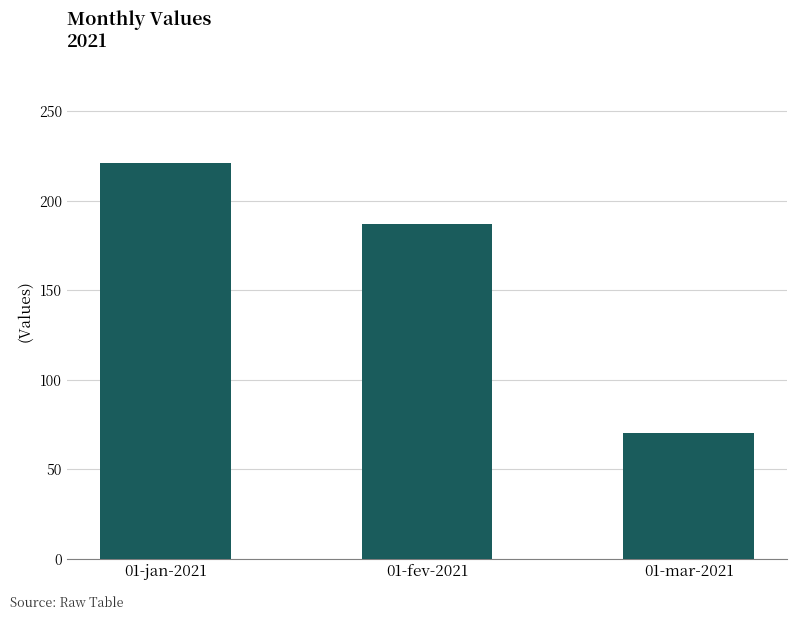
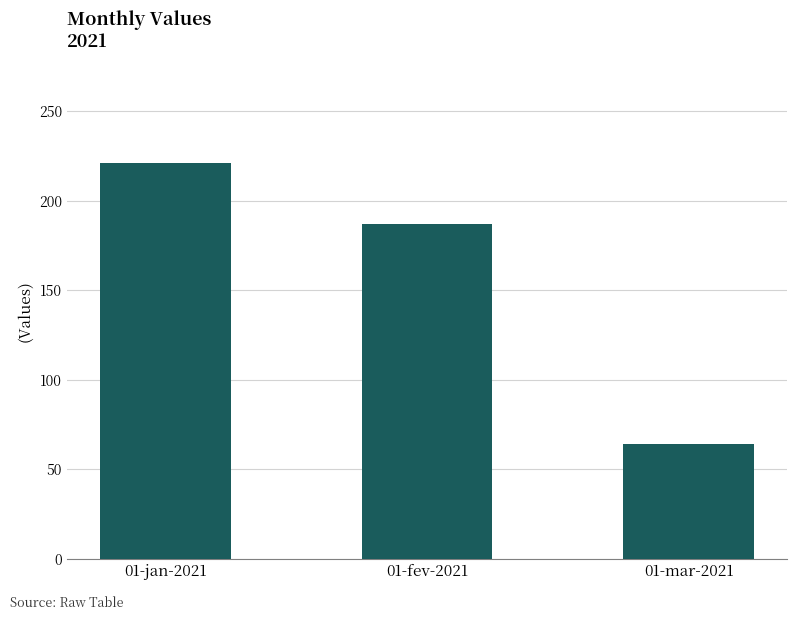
  {
    "01-jan-2021": 221,
    "01-fev-2021": 187,
-   "01-mar-2021": 70
+   "01-mar-2021": 64
  }
